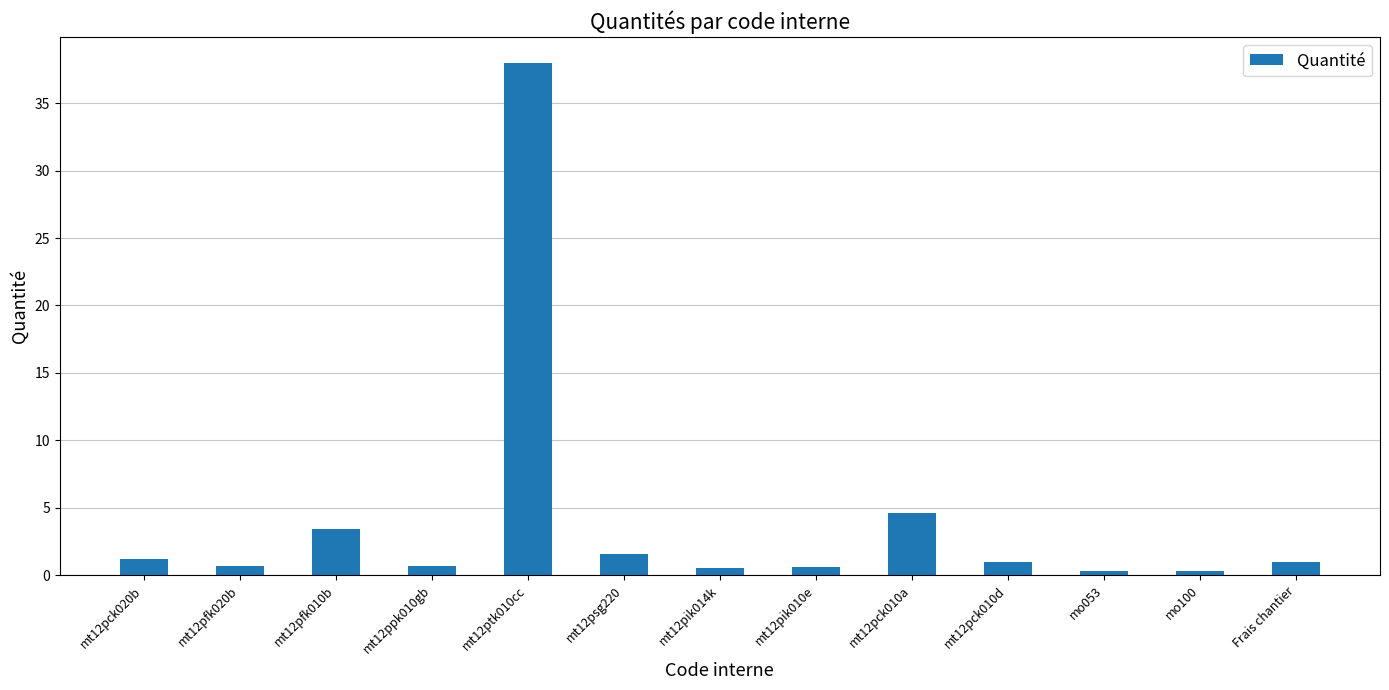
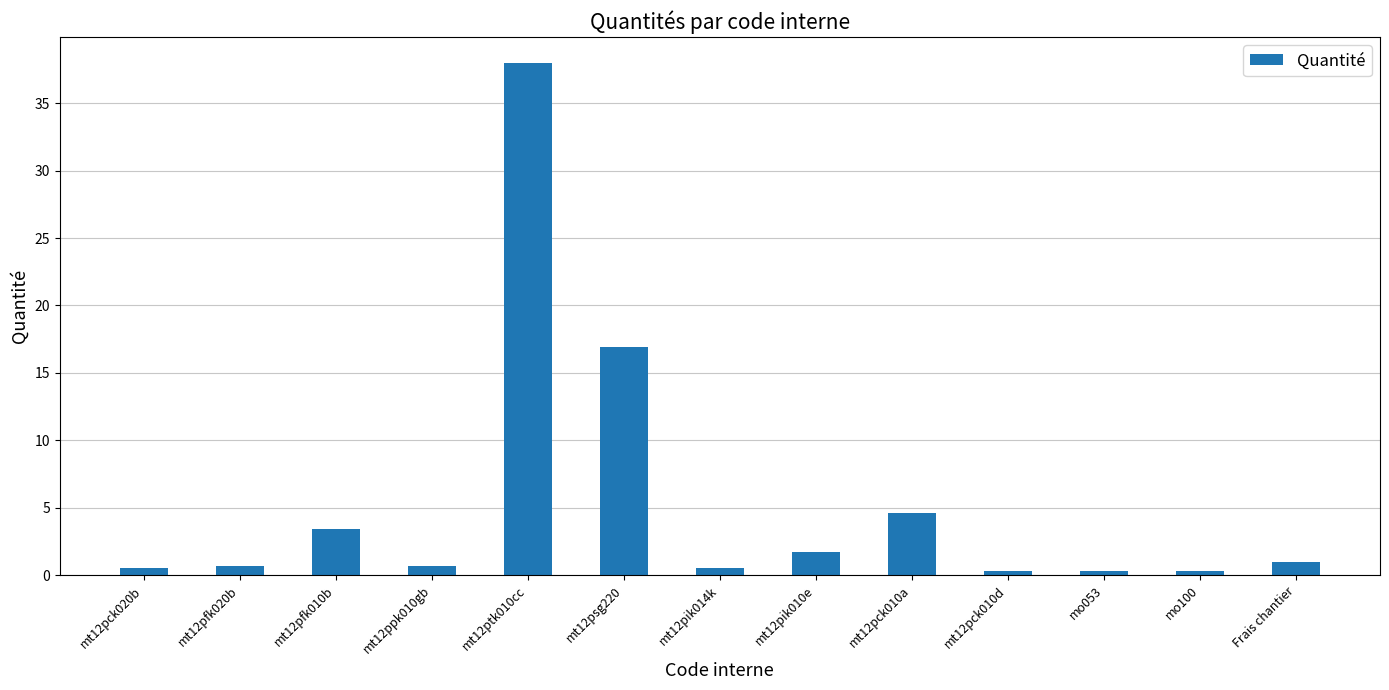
  {
-   "mt12pck020b": 1.2,
+   "mt12pck020b": 0.5,
    "mt12pfk020b": 0.7,
    "mt12pfk010b": 3.4,
    "mt12ppk010gb": 0.7,
    "mt12ptk010cc": 38.0,
-   "mt12psg220": 1.6,
+   "mt12psg220": 16.9,
    "mt12pik014k": 0.5,
-   "mt12pik010e": 0.6,
+   "mt12pik010e": 1.7,
    "mt12pck010a": 4.6,
-   "mt12pck010d": 1.0,
+   "mt12pck010d": 0.3,
    "mo053": 0.3,
    "mo100": 0.3,
    "Frais chantier": 1.0
  }
